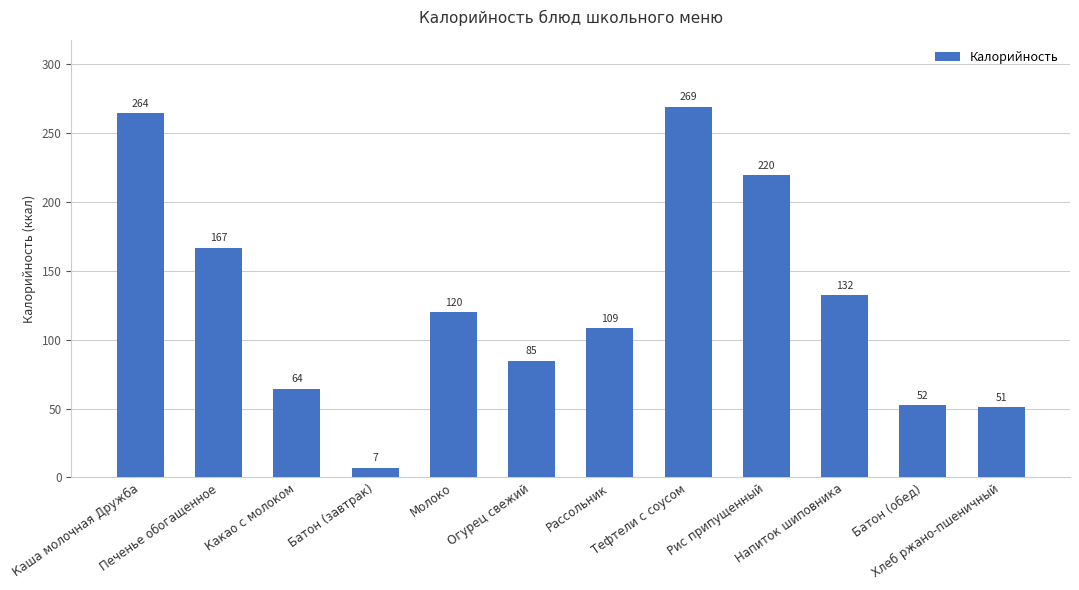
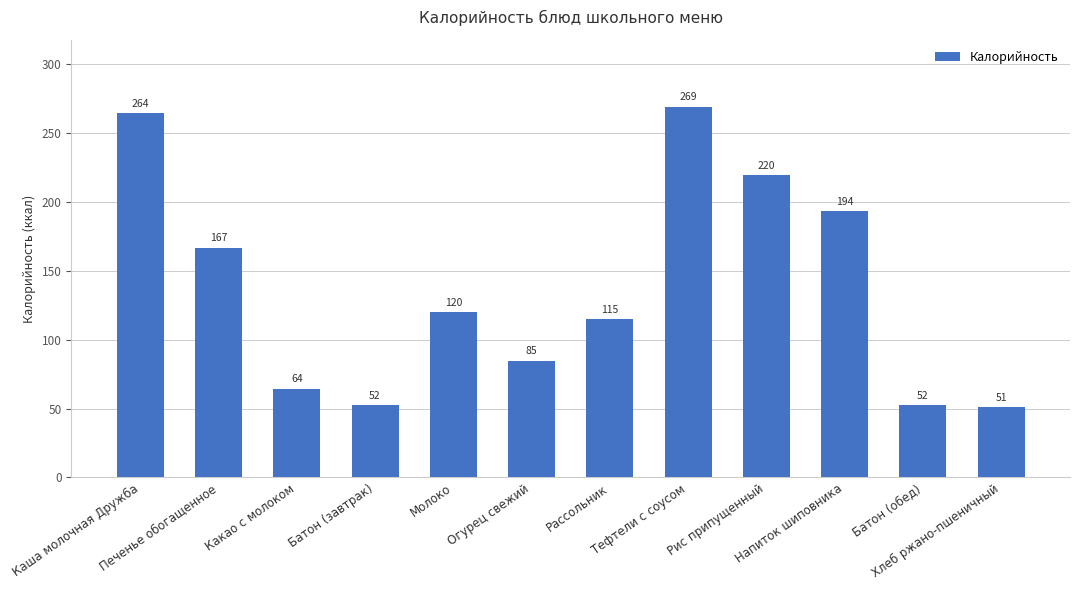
  {
    "Каша молочная Дружба": 264,
    "Печенье обогащенное": 167,
    "Какао с молоком": 64,
-   "Батон (завтрак)": 7,
+   "Батон (завтрак)": 52,
    "Молоко": 120,
    "Огурец свежий": 85,
-   "Рассольник": 109,
+   "Рассольник": 115,
    "Тефтели с соусом": 269,
    "Рис припущенный": 220,
-   "Напиток шиповника": 132,
+   "Напиток шиповника": 194,
    "Батон (обед)": 52,
    "Хлеб ржано-пшеничный": 51
  }
